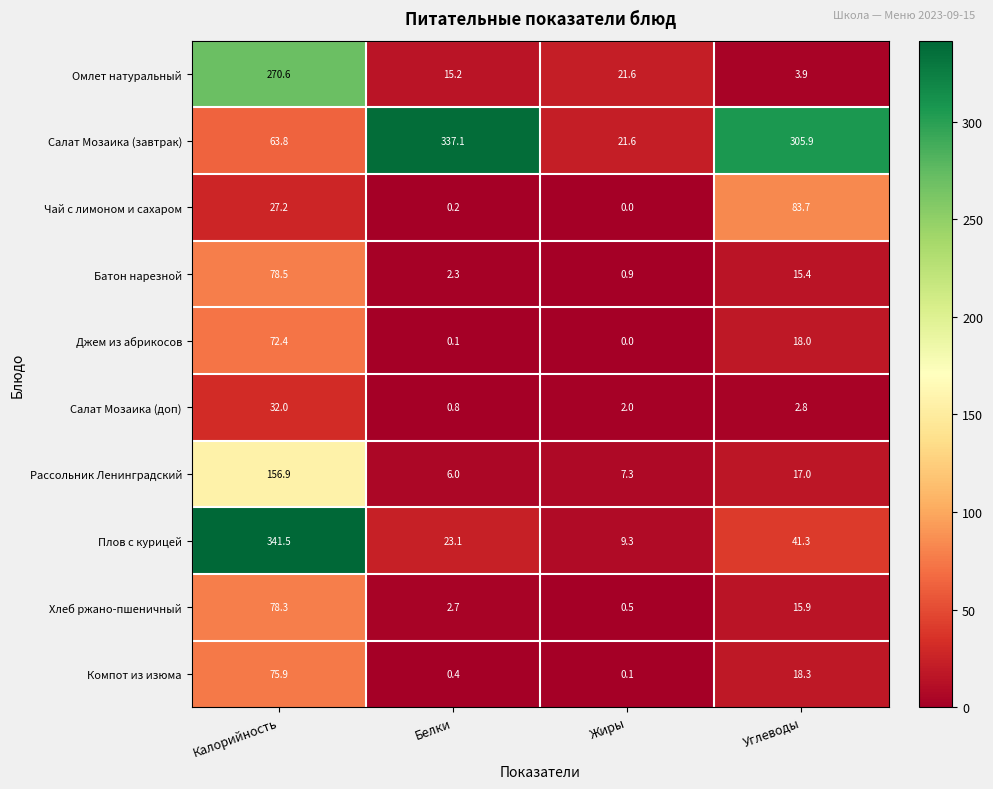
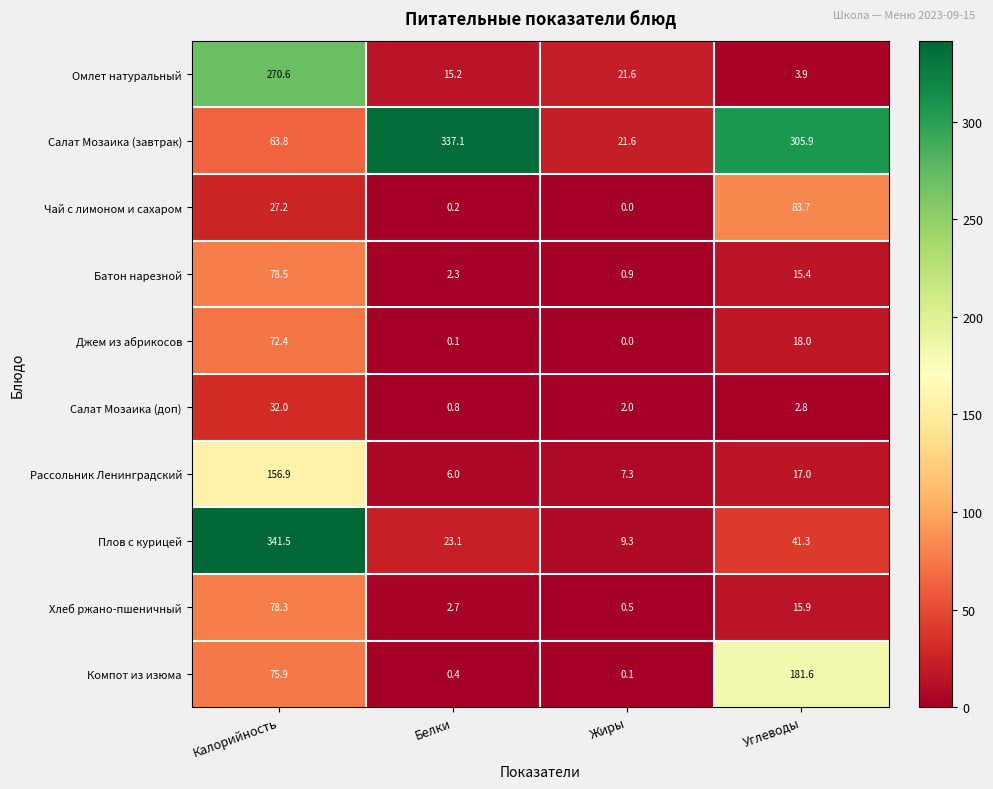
  {
    "Омлет натуральный": {
      "Калорийность": 270.6,
      "Белки": 15.2,
      "Жиры": 21.6,
      "Углеводы": 3.9
    },
    "Салат Мозаика (завтрак)": {
      "Калорийность": 63.8,
      "Белки": 337.1,
      "Жиры": 21.6,
      "Углеводы": 305.9
    },
    "Чай с лимоном и сахаром": {
      "Калорийность": 27.2,
      "Белки": 0.2,
      "Жиры": 0.0,
      "Углеводы": 83.7
    },
    "Батон нарезной": {
      "Калорийность": 78.5,
      "Белки": 2.3,
      "Жиры": 0.9,
      "Углеводы": 15.4
    },
    "Джем из абрикосов": {
      "Калорийность": 72.4,
      "Белки": 0.1,
      "Жиры": 0.0,
      "Углеводы": 18.0
    },
    "Салат Мозаика (доп)": {
      "Калорийность": 32.0,
      "Белки": 0.8,
      "Жиры": 2.0,
      "Углеводы": 2.8
    },
    "Рассольник Ленинградский": {
      "Калорийность": 156.9,
      "Белки": 6.0,
      "Жиры": 7.3,
      "Углеводы": 17.0
    },
    "Плов с курицей": {
      "Калорийность": 341.5,
      "Белки": 23.1,
      "Жиры": 9.3,
      "Углеводы": 41.3
    },
    "Хлеб ржано-пшеничный": {
      "Калорийность": 78.3,
      "Белки": 2.7,
      "Жиры": 0.5,
      "Углеводы": 15.9
    },
    "Компот из изюма": {
      "Калорийность": 75.9,
      "Белки": 0.4,
      "Жиры": 0.1,
-     "Углеводы": 18.3
+     "Углеводы": 181.6
    }
  }
